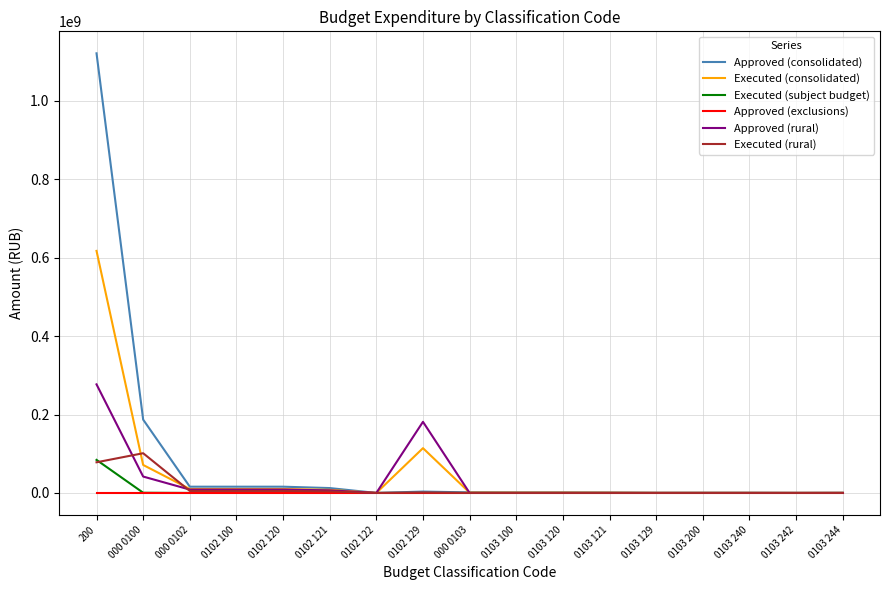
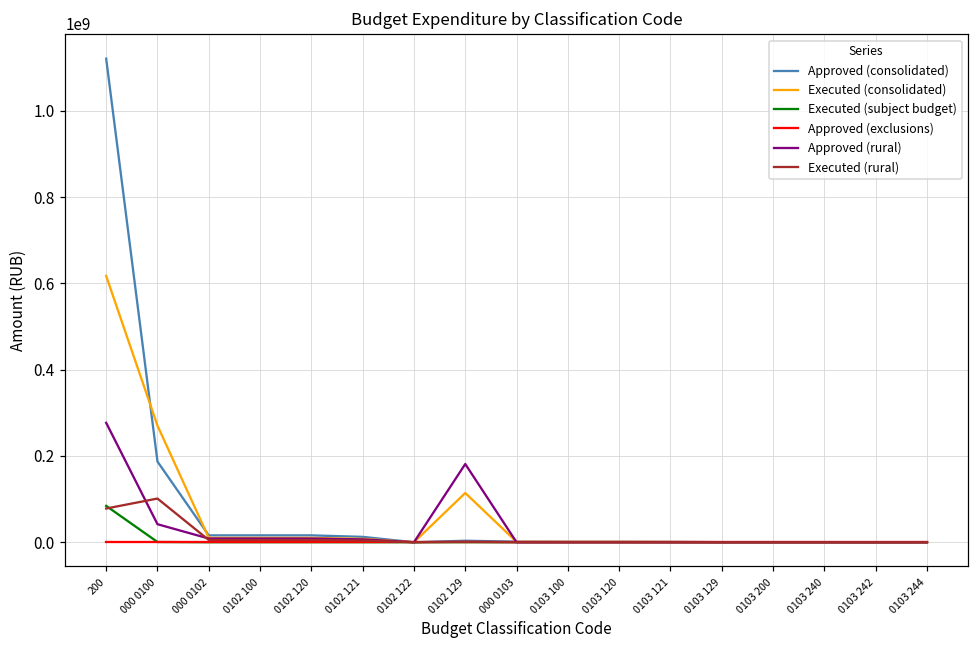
  {
    "Approved (consolidated)": {
      "200": 1120000000,
      "000 0100": 190000000
    },
    "Executed (consolidated)": {
      "200": 620000000,
-     "000 0100": 70000000,
+     "000 0100": 270000000,
      "0102 129": 110000000
    },
    "Approved (exclusions)": {
      "200": 0
    },
    "Approved (rural)": {
      "200": 280000000,
      "000 0100": 40000000,
      "0102 129": 180000000
    },
    "Executed (rural)": {
      "000 0100": 100000000
    }
  }
